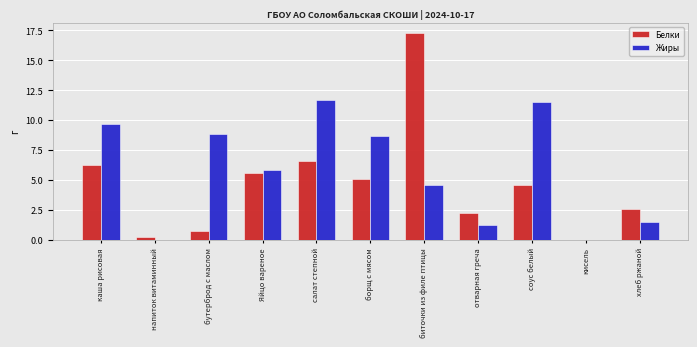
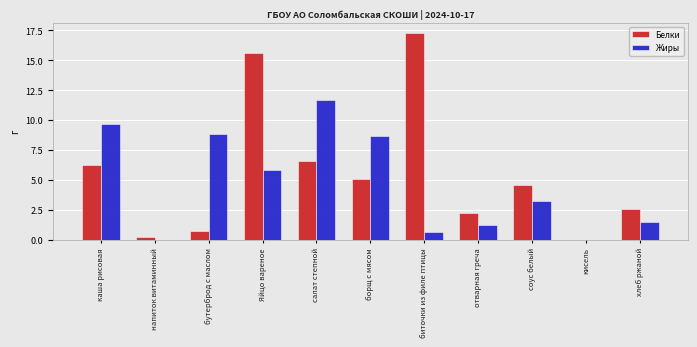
  {
    "Белки": {
      "каша рисовая": 6.2,
      "бутерброд с маслом": 0.7,
-     "Яйцо вареное": 5.6,
+     "Яйцо вареное": 15.6,
      "салат степной": 6.6,
      "борщ с мясом": 5.1,
      "биточки из филе птицы": 17.3,
      "отварная греча": 2.2,
      "соус белый": 4.6,
      "кисель": 0.0,
      "хлеб ржаной": 2.6
    },
    "Жиры": {
      "каша рисовая": 9.7,
      "напиток витаминный": 0.0,
      "бутерброд с маслом": 8.8,
      "Яйцо вареное": 5.8,
      "салат степной": 11.7,
      "борщ с мясом": 8.7,
-     "биточки из филе птицы": 4.6,
+     "биточки из филе птицы": 0.6,
      "отварная греча": 1.2,
-     "соус белый": 11.5,
+     "соус белый": 3.2,
      "кисель": 0.0,
      "хлеб ржаной": 1.5
    }
  }
